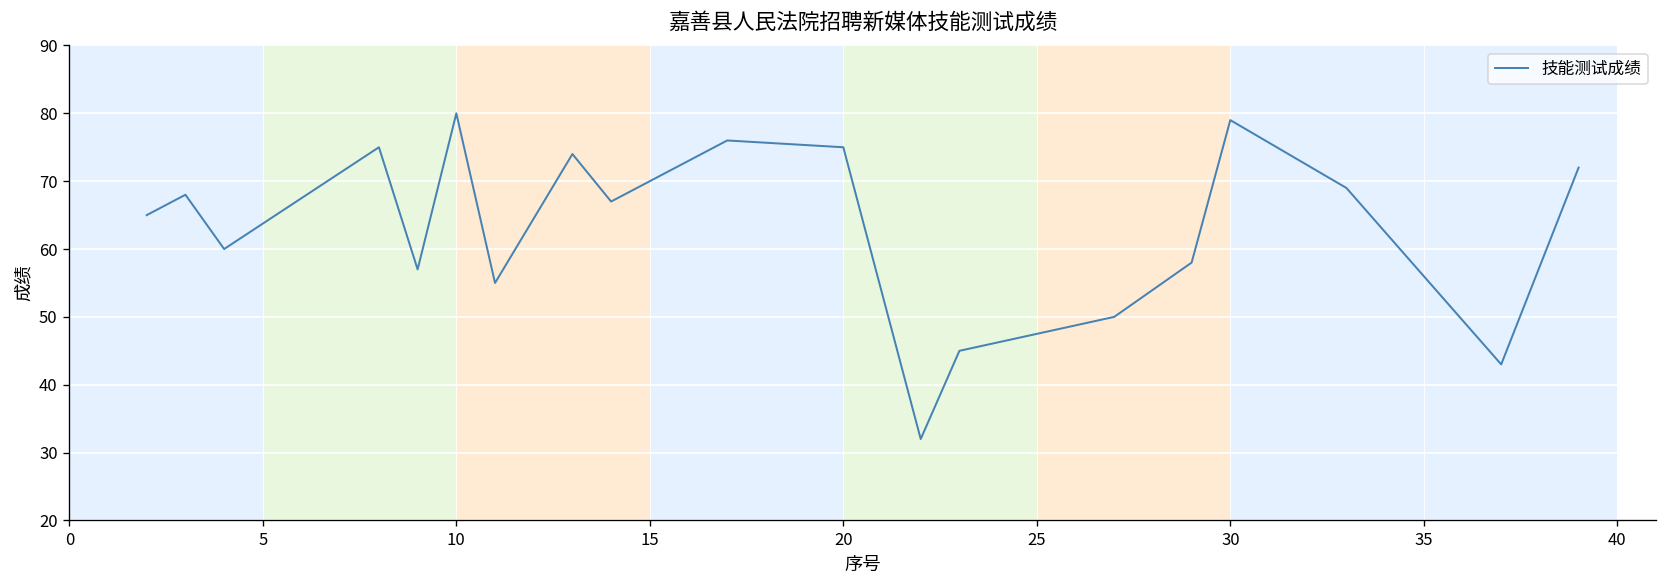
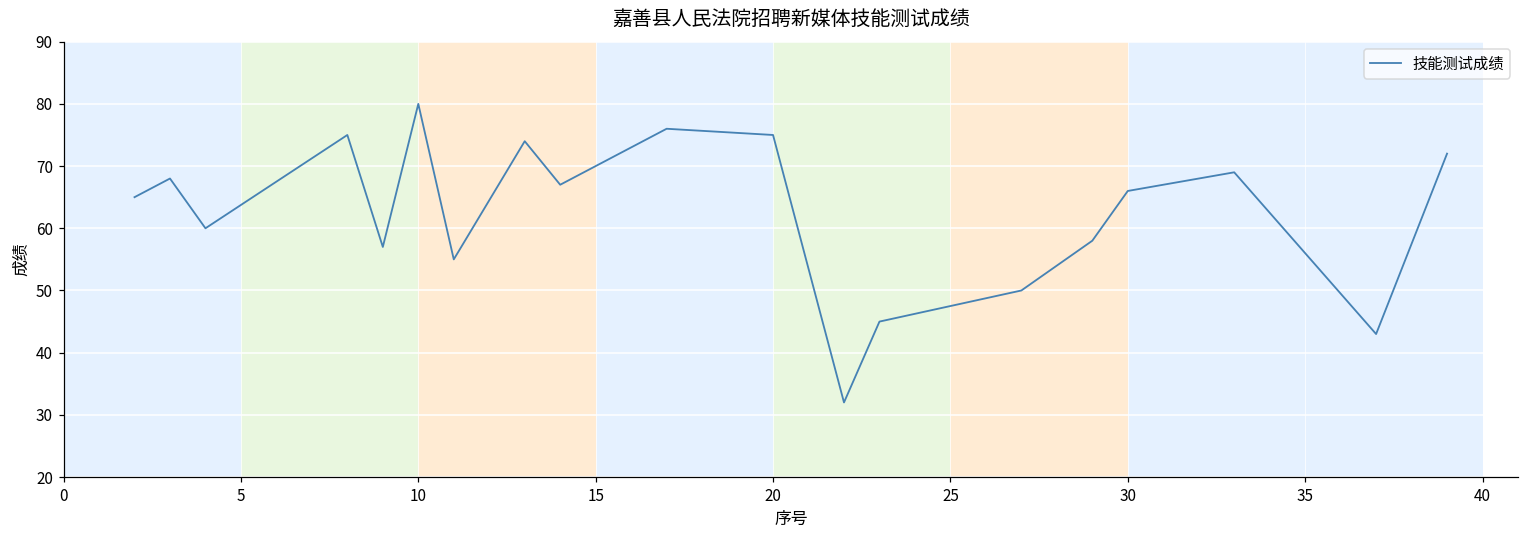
  {
    "10": 80,
    "20": 75,
-   "30": 79
+   "30": 66
  }
